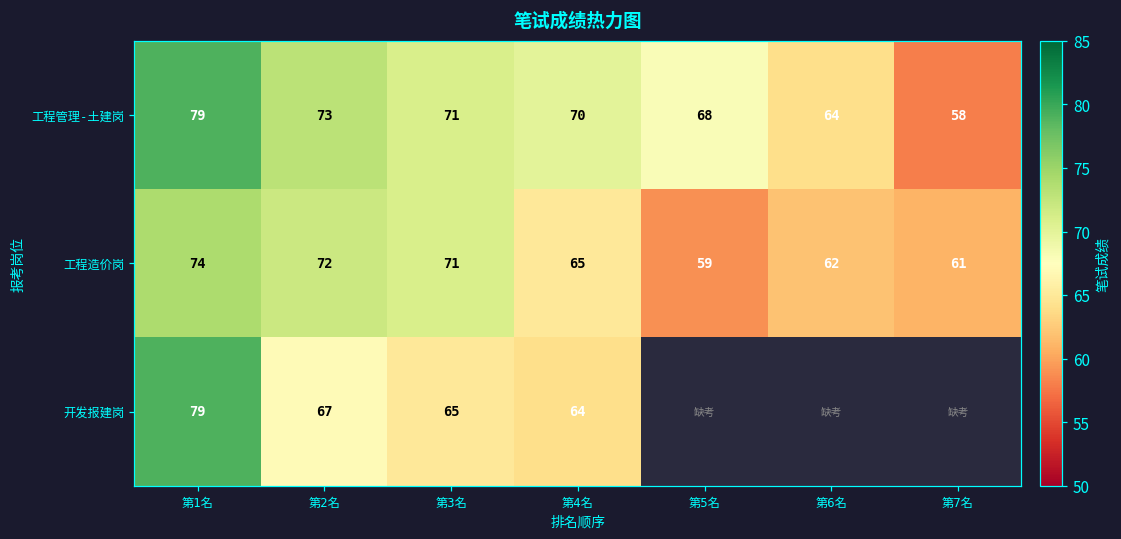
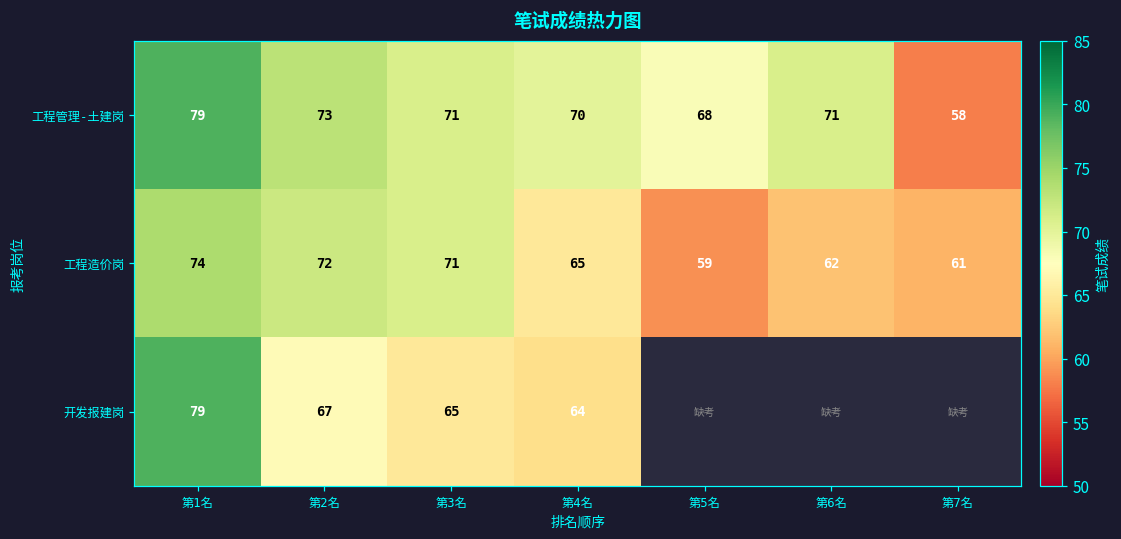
  {
    "工程管理-土建岗": {
      "第1名": 79,
      "第2名": 73,
      "第3名": 71,
      "第4名": 70,
      "第5名": 68,
-     "第6名": 64,
+     "第6名": 71,
      "第7名": 58
    },
    "工程造价岗": {
      "第1名": 74,
      "第2名": 72,
      "第3名": 71,
      "第4名": 65,
      "第5名": 59,
      "第6名": 62,
      "第7名": 61
    },
    "开发报建岗": {
      "第1名": 79,
      "第2名": 67,
      "第3名": 65,
      "第4名": 64
    }
  }
